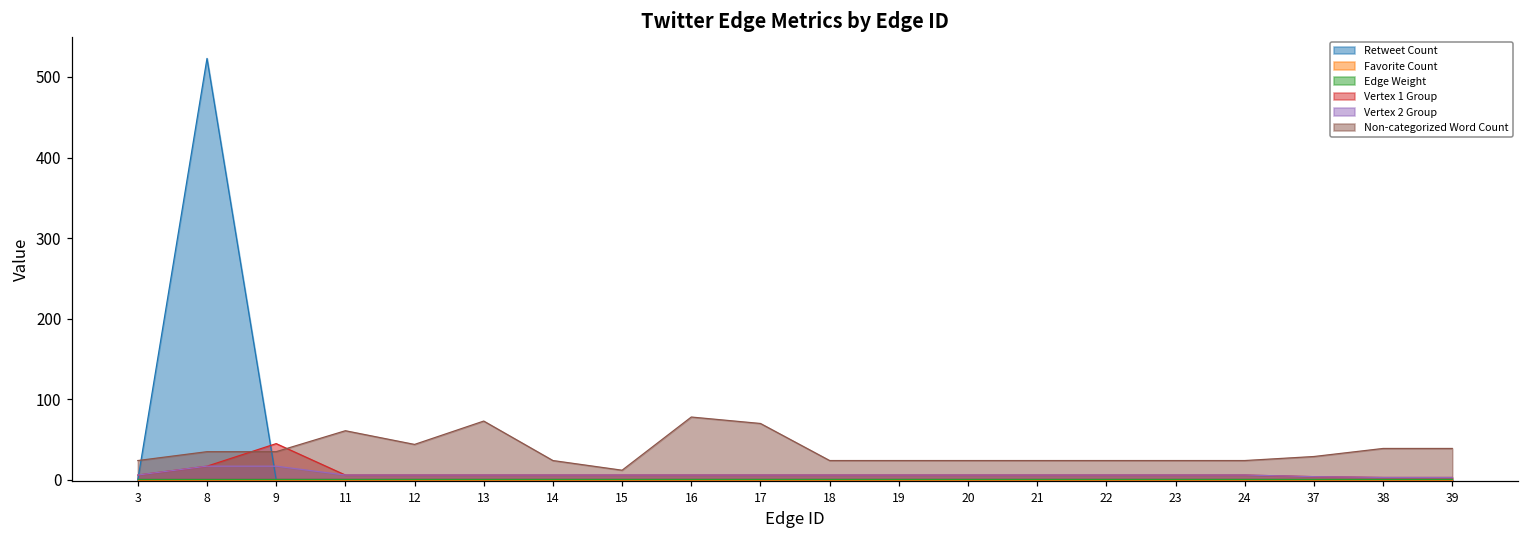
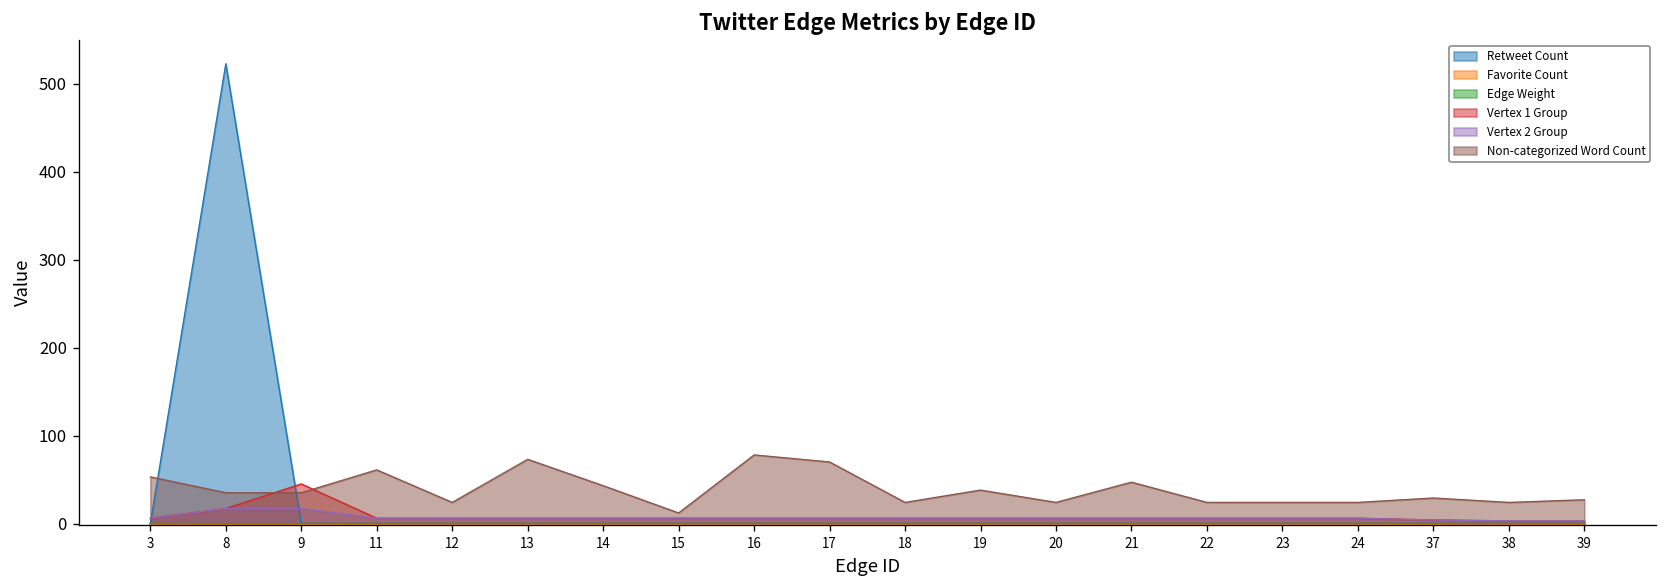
  {
    "Retweet Count": {
      "8": 520
    },
    "Edge Weight": {
      "8": 0
    },
    "Vertex 1 Group": {
      "9": 50
    },
    "Vertex 2 Group": {
      "9": 20
    },
    "Non-categorized Word Count": {
-     "3": 20,
+     "3": 50,
      "8": 40,
      "9": 40,
      "11": 60,
-     "12": 40,
+     "12": 20,
      "13": 70,
-     "14": 20,
+     "14": 40,
      "15": 10,
      "16": 80,
      "17": 70,
      "18": 20,
-     "19": 20,
+     "19": 40,
      "20": 20,
-     "21": 20,
+     "21": 50,
      "22": 20,
      "23": 20,
      "24": 20,
      "37": 30,
-     "38": 40,
-     "39": 40
+     "38": 20,
+     "39": 30
    }
  }
